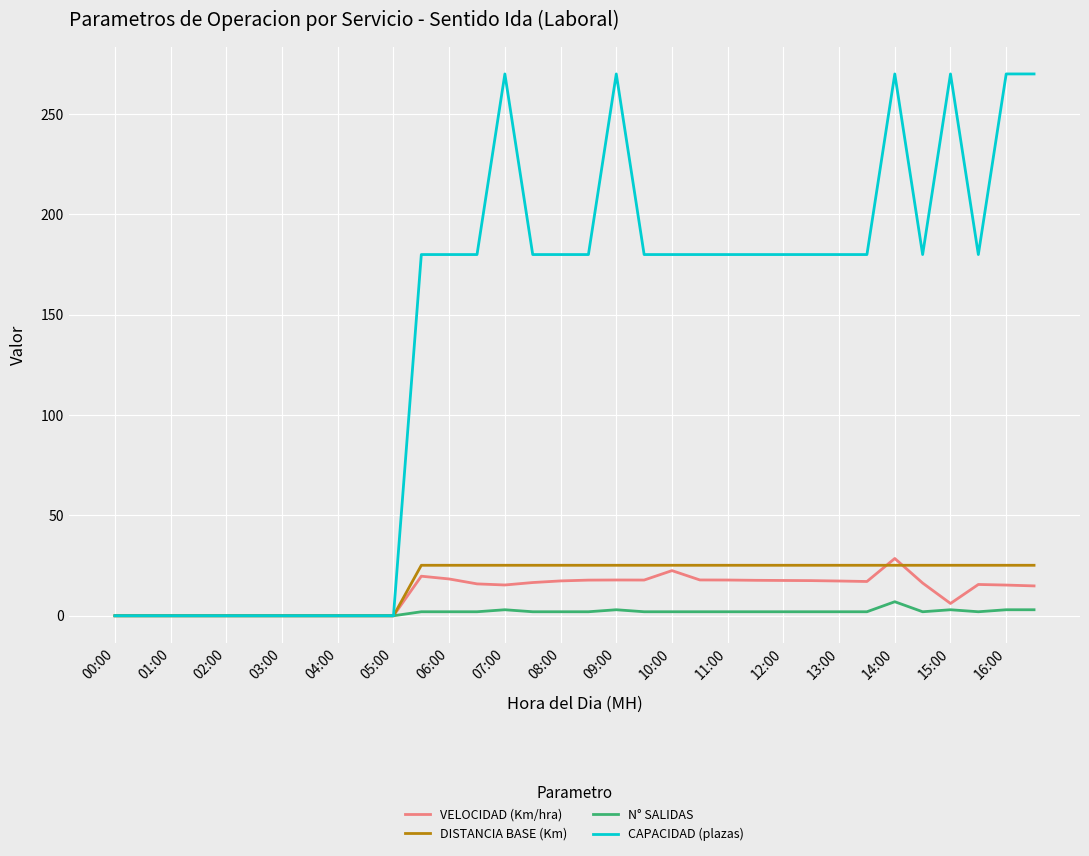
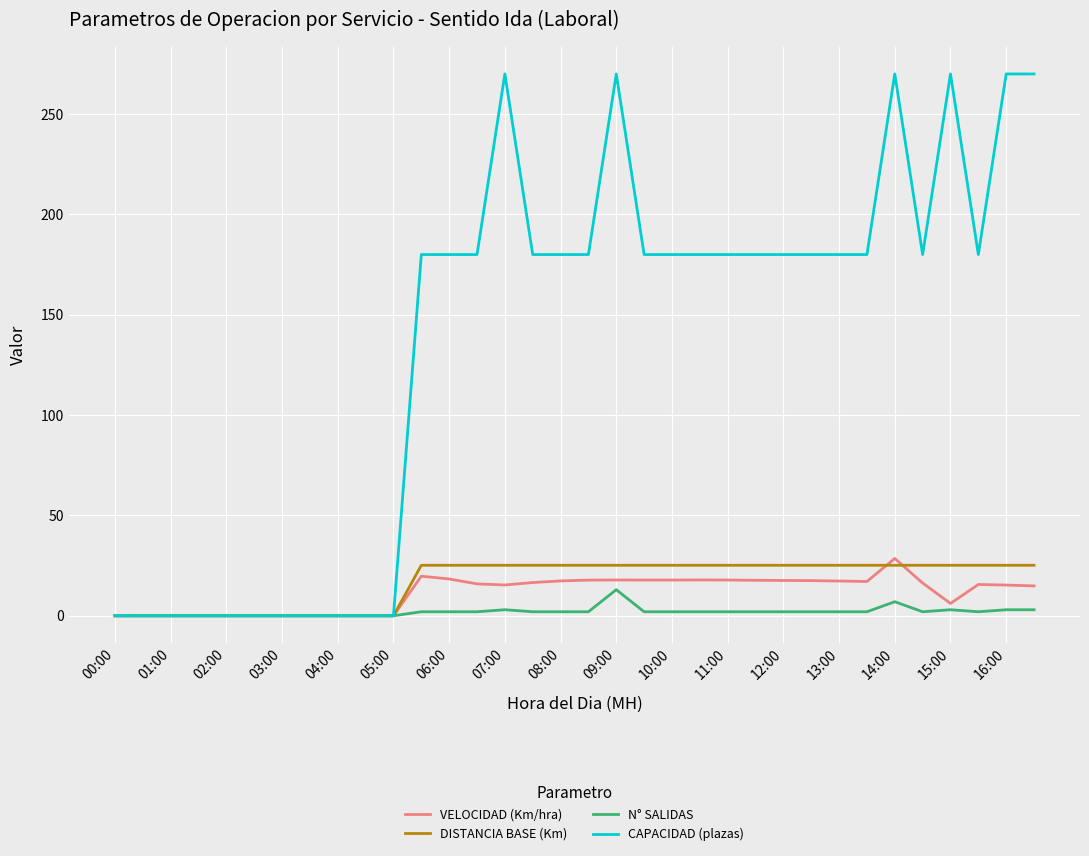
  {
    "VELOCIDAD (Km/hra)": {
      "06:00": 18,
      "07:00": 15,
      "08:00": 17,
      "09:00": 18,
-     "10:00": 23,
+     "10:00": 18,
      "11:00": 18,
      "12:00": 18,
      "13:00": 17,
      "14:00": 29,
      "15:00": 6,
      "16:00": 15
    },
    "DISTANCIA BASE (Km)": {
      "06:00": 25,
      "07:00": 25,
      "08:00": 25,
      "09:00": 25,
      "10:00": 25,
      "11:00": 25,
      "12:00": 25,
      "13:00": 25,
      "14:00": 25,
      "15:00": 25,
      "16:00": 25
    },
    "N° SALIDAS": {
      "06:00": 2,
      "07:00": 3,
      "08:00": 2,
-     "09:00": 3,
+     "09:00": 13,
      "10:00": 2,
      "11:00": 2,
      "12:00": 2,
      "13:00": 2,
      "14:00": 7,
      "15:00": 3,
      "16:00": 3
    },
    "CAPACIDAD (plazas)": {
      "06:00": 180,
      "07:00": 270,
      "08:00": 180,
      "09:00": 270,
      "10:00": 180,
      "11:00": 180,
      "12:00": 180,
      "13:00": 180,
      "14:00": 270,
      "15:00": 270,
      "16:00": 270
    }
  }
